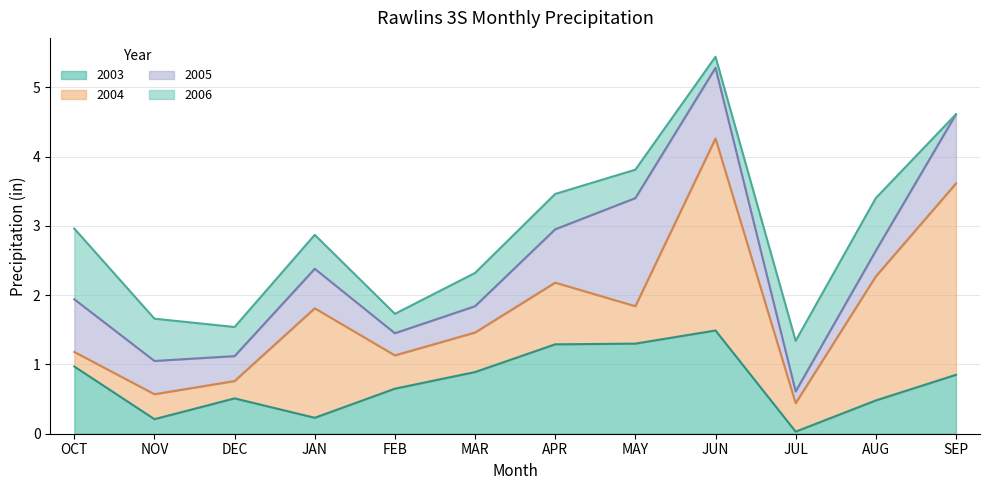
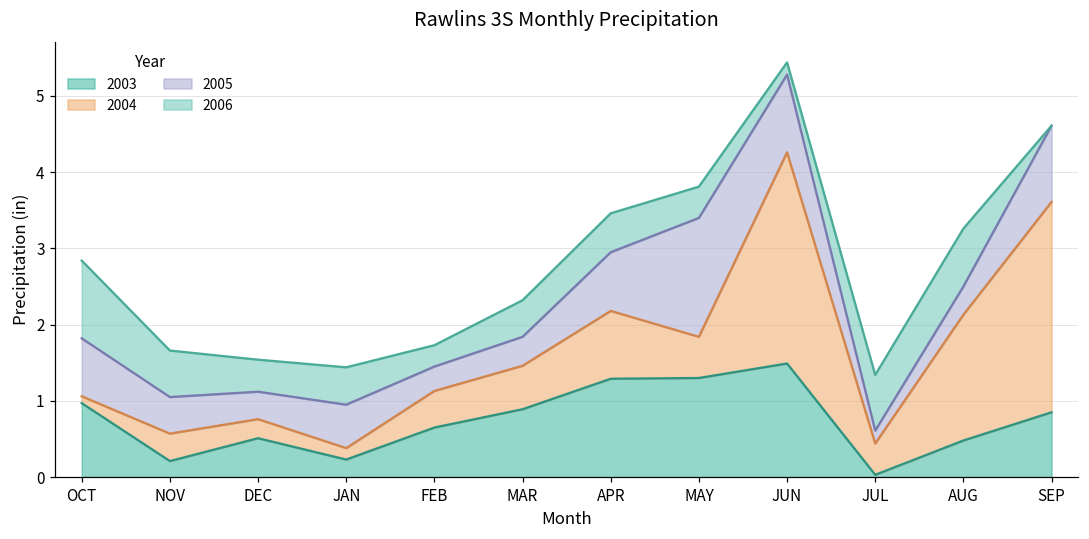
  {
    "2004": {
-     "OCT": 0.2,
+     "OCT": 0.1,
      "NOV": 0.4,
      "DEC": 0.3,
-     "JAN": 1.6,
+     "JAN": 0.2,
      "FEB": 0.5,
      "MAR": 0.6,
      "APR": 0.9,
      "MAY": 0.5,
      "JUN": 2.8,
      "JUL": 0.4,
-     "AUG": 1.8,
+     "AUG": 1.7,
      "SEP": 2.8
    }
  }
